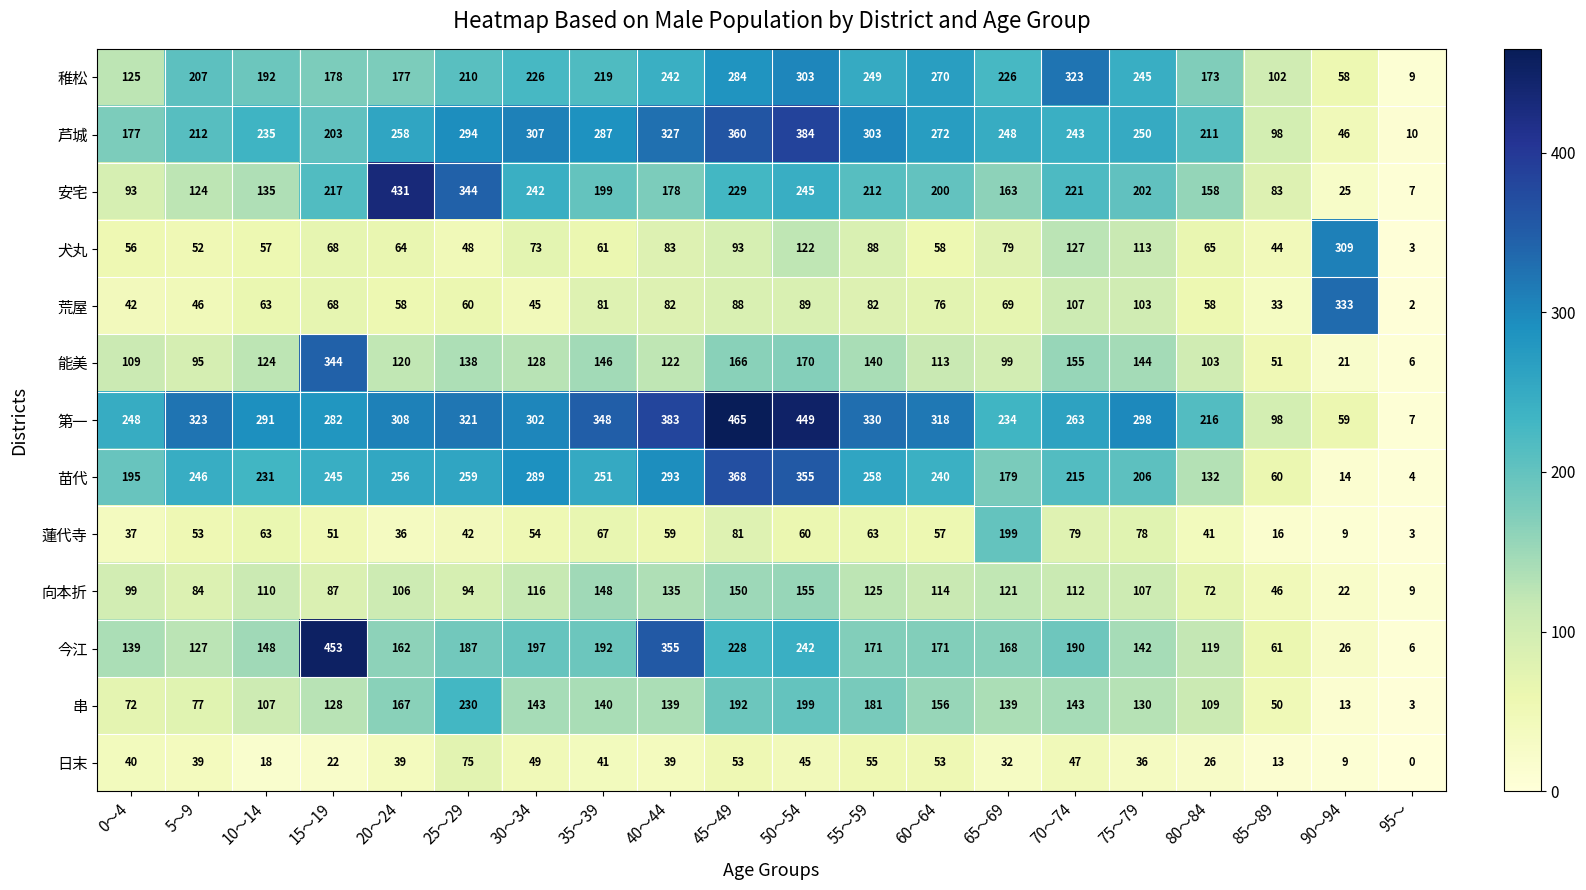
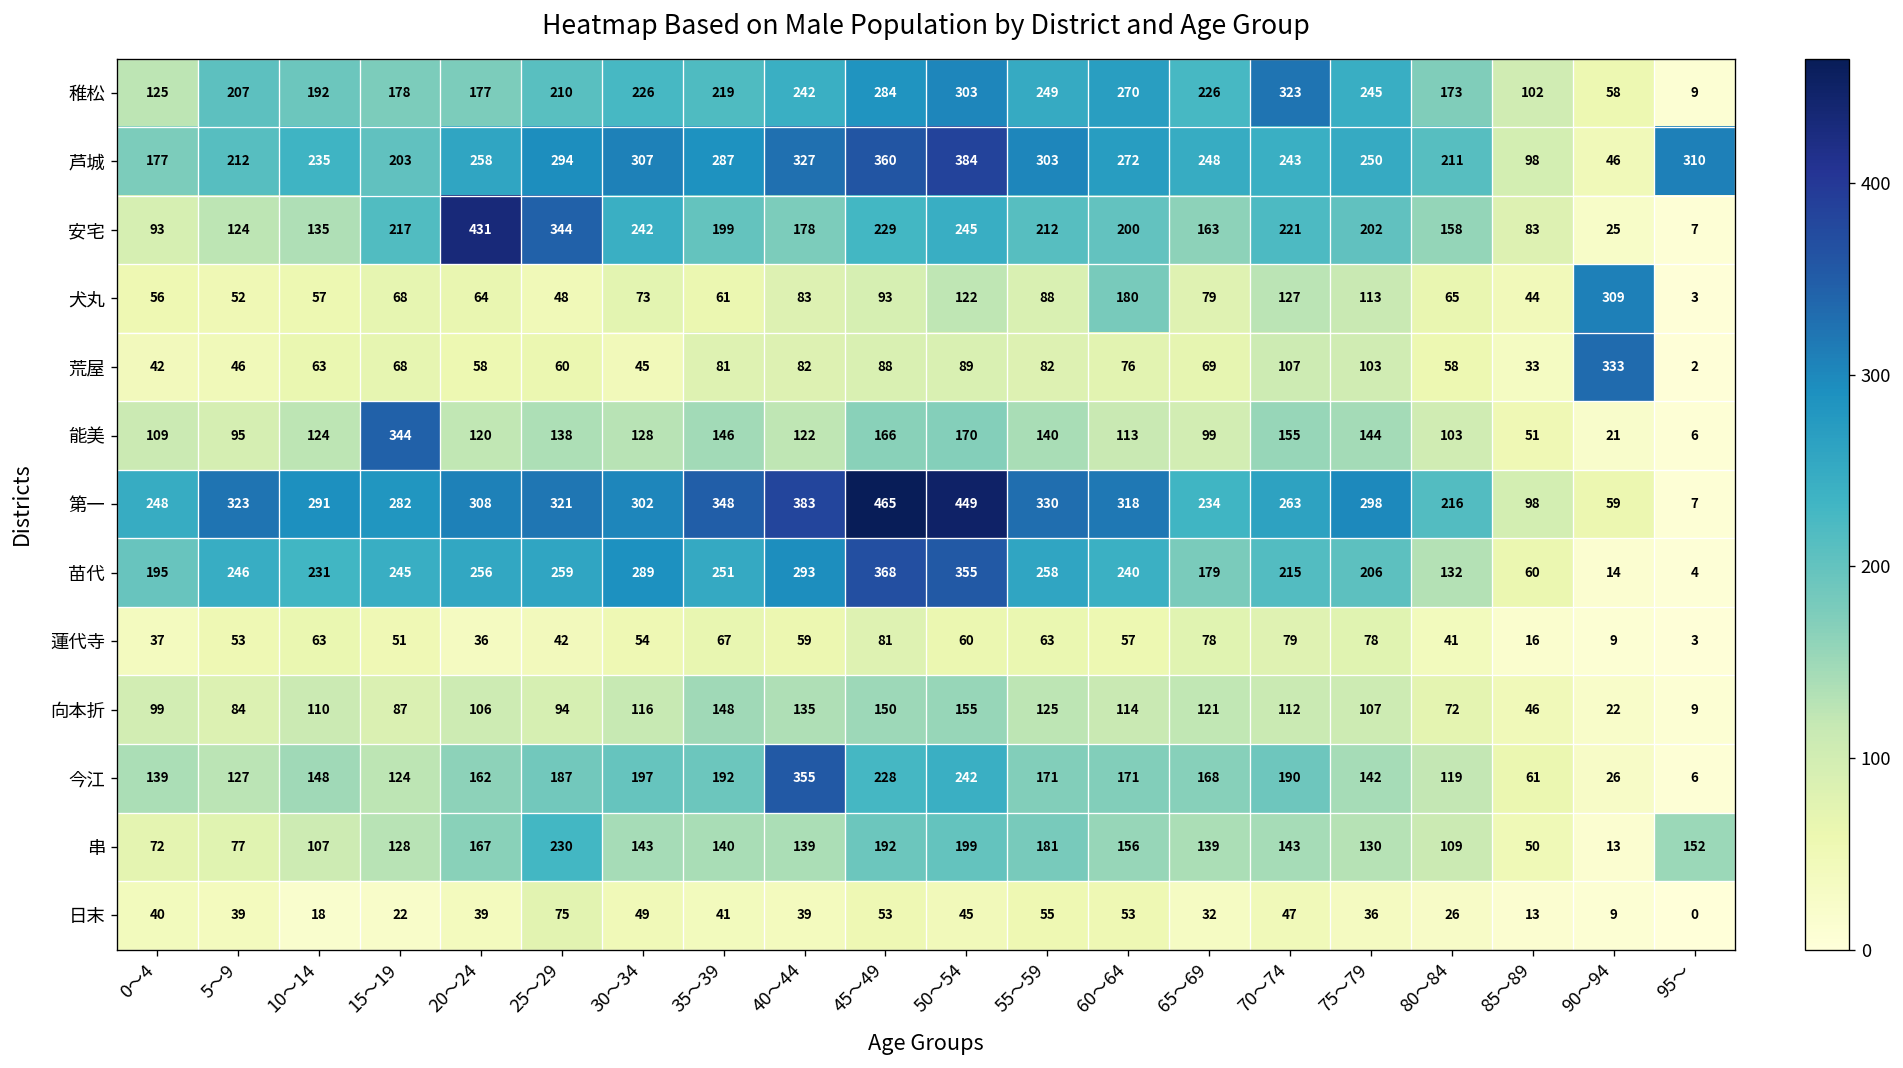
  {
    "芦城": {
      "0～4": 177,
      "5～9": 212,
      "10～14": 235,
      "15～19": 203,
      "20～24": 258,
      "25～29": 294,
      "30～34": 307,
      "35～39": 287,
      "40～44": 327,
      "45～49": 360,
      "50～54": 384,
      "55～59": 303,
      "60～64": 272,
      "65～69": 248,
      "70～74": 243,
      "75～79": 250,
      "80～84": 211,
      "85～89": 98,
      "90～94": 46,
-     "95～": 10
+     "95～": 310
    },
    "犬丸": {
      "0～4": 56,
      "5～9": 52,
      "10～14": 57,
      "15～19": 68,
      "20～24": 64,
      "25～29": 48,
      "30～34": 73,
      "35～39": 61,
      "40～44": 83,
      "45～49": 93,
      "50～54": 122,
      "55～59": 88,
-     "60～64": 58,
+     "60～64": 180,
      "65～69": 79,
      "70～74": 127,
      "75～79": 113,
      "80～84": 65,
      "85～89": 44,
      "90～94": 309,
      "95～": 3
    },
    "蓮代寺": {
      "0～4": 37,
      "5～9": 53,
      "10～14": 63,
      "15～19": 51,
      "20～24": 36,
      "25～29": 42,
      "30～34": 54,
      "35～39": 67,
      "40～44": 59,
      "45～49": 81,
      "50～54": 60,
      "55～59": 63,
      "60～64": 57,
-     "65～69": 199,
+     "65～69": 78,
      "70～74": 79,
      "75～79": 78,
      "80～84": 41,
      "85～89": 16,
      "90～94": 9,
      "95～": 3
    },
    "今江": {
      "0～4": 139,
      "5～9": 127,
      "10～14": 148,
-     "15～19": 453,
+     "15～19": 124,
      "20～24": 162,
      "25～29": 187,
      "30～34": 197,
      "35～39": 192,
      "40～44": 355,
      "45～49": 228,
      "50～54": 242,
      "55～59": 171,
      "60～64": 171,
      "65～69": 168,
      "70～74": 190,
      "75～79": 142,
      "80～84": 119,
      "85～89": 61,
      "90～94": 26,
      "95～": 6
    },
    "串": {
      "0～4": 72,
      "5～9": 77,
      "10～14": 107,
      "15～19": 128,
      "20～24": 167,
      "25～29": 230,
      "30～34": 143,
      "35～39": 140,
      "40～44": 139,
      "45～49": 192,
      "50～54": 199,
      "55～59": 181,
      "60～64": 156,
      "65～69": 139,
      "70～74": 143,
      "75～79": 130,
      "80～84": 109,
      "85～89": 50,
      "90～94": 13,
-     "95～": 3
+     "95～": 152
    }
  }
